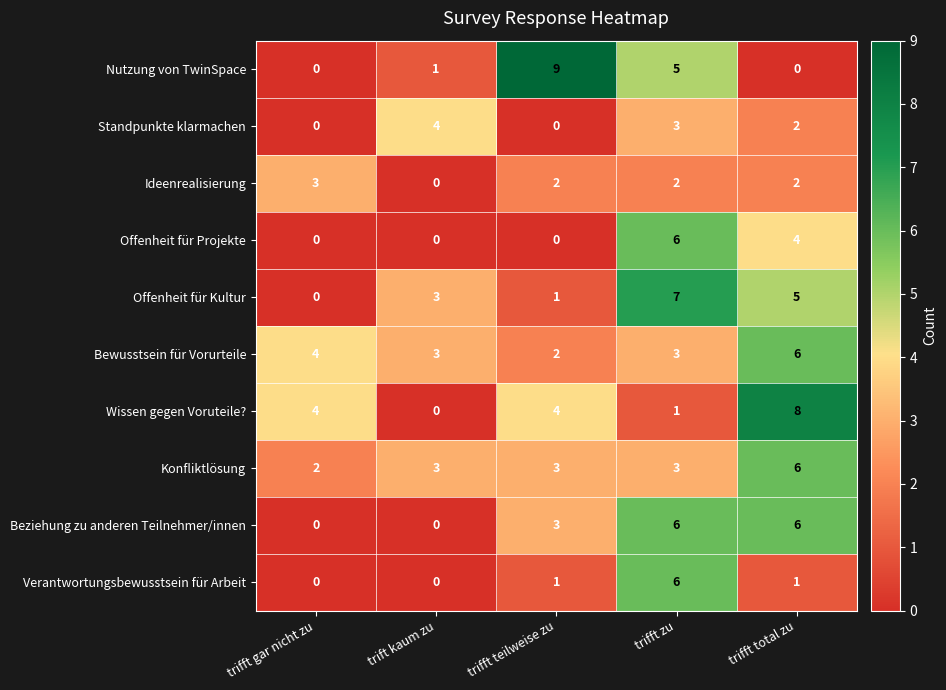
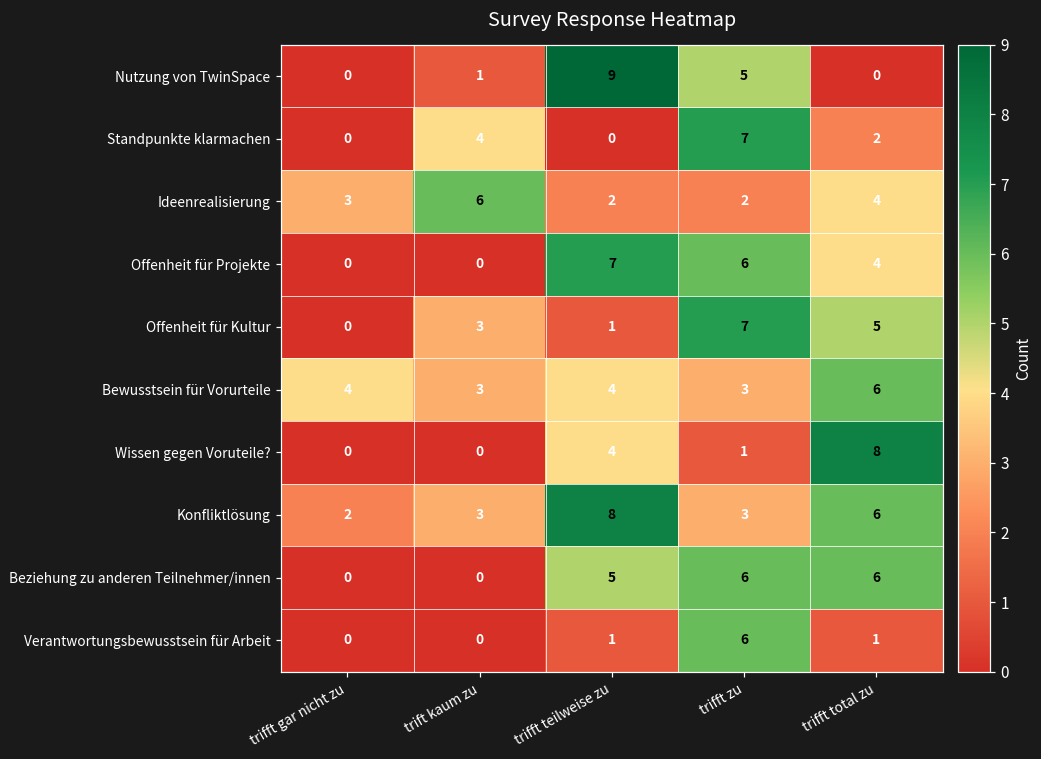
  {
    "Nutzung von TwinSpace": {
      "trifft gar nicht zu": 0,
      "trift kaum zu": 1,
      "trifft teilweise zu": 9,
      "trifft zu": 5,
      "trifft total zu": 0
    },
    "Standpunkte klarmachen": {
      "trifft gar nicht zu": 0,
      "trift kaum zu": 4,
      "trifft teilweise zu": 0,
-     "trifft zu": 3,
+     "trifft zu": 7,
      "trifft total zu": 2
    },
    "Ideenrealisierung": {
      "trifft gar nicht zu": 3,
-     "trift kaum zu": 0,
+     "trift kaum zu": 6,
      "trifft teilweise zu": 2,
      "trifft zu": 2,
-     "trifft total zu": 2
+     "trifft total zu": 4
    },
    "Offenheit für Projekte": {
      "trifft gar nicht zu": 0,
      "trift kaum zu": 0,
-     "trifft teilweise zu": 0,
+     "trifft teilweise zu": 7,
      "trifft zu": 6,
      "trifft total zu": 4
    },
    "Offenheit für Kultur": {
      "trifft gar nicht zu": 0,
      "trift kaum zu": 3,
      "trifft teilweise zu": 1,
      "trifft zu": 7,
      "trifft total zu": 5
    },
    "Bewusstsein für Vorurteile": {
      "trifft gar nicht zu": 4,
      "trift kaum zu": 3,
-     "trifft teilweise zu": 2,
+     "trifft teilweise zu": 4,
      "trifft zu": 3,
      "trifft total zu": 6
    },
    "Wissen gegen Voruteile?": {
-     "trifft gar nicht zu": 4,
+     "trifft gar nicht zu": 0,
      "trift kaum zu": 0,
      "trifft teilweise zu": 4,
      "trifft zu": 1,
      "trifft total zu": 8
    },
    "Konfliktlösung": {
      "trifft gar nicht zu": 2,
      "trift kaum zu": 3,
-     "trifft teilweise zu": 3,
+     "trifft teilweise zu": 8,
      "trifft zu": 3,
      "trifft total zu": 6
    },
    "Beziehung zu anderen Teilnehmer/innen": {
      "trifft gar nicht zu": 0,
      "trift kaum zu": 0,
-     "trifft teilweise zu": 3,
+     "trifft teilweise zu": 5,
      "trifft zu": 6,
      "trifft total zu": 6
    },
    "Verantwortungsbewusstsein für Arbeit": {
      "trifft gar nicht zu": 0,
      "trift kaum zu": 0,
      "trifft teilweise zu": 1,
      "trifft zu": 6,
      "trifft total zu": 1
    }
  }
